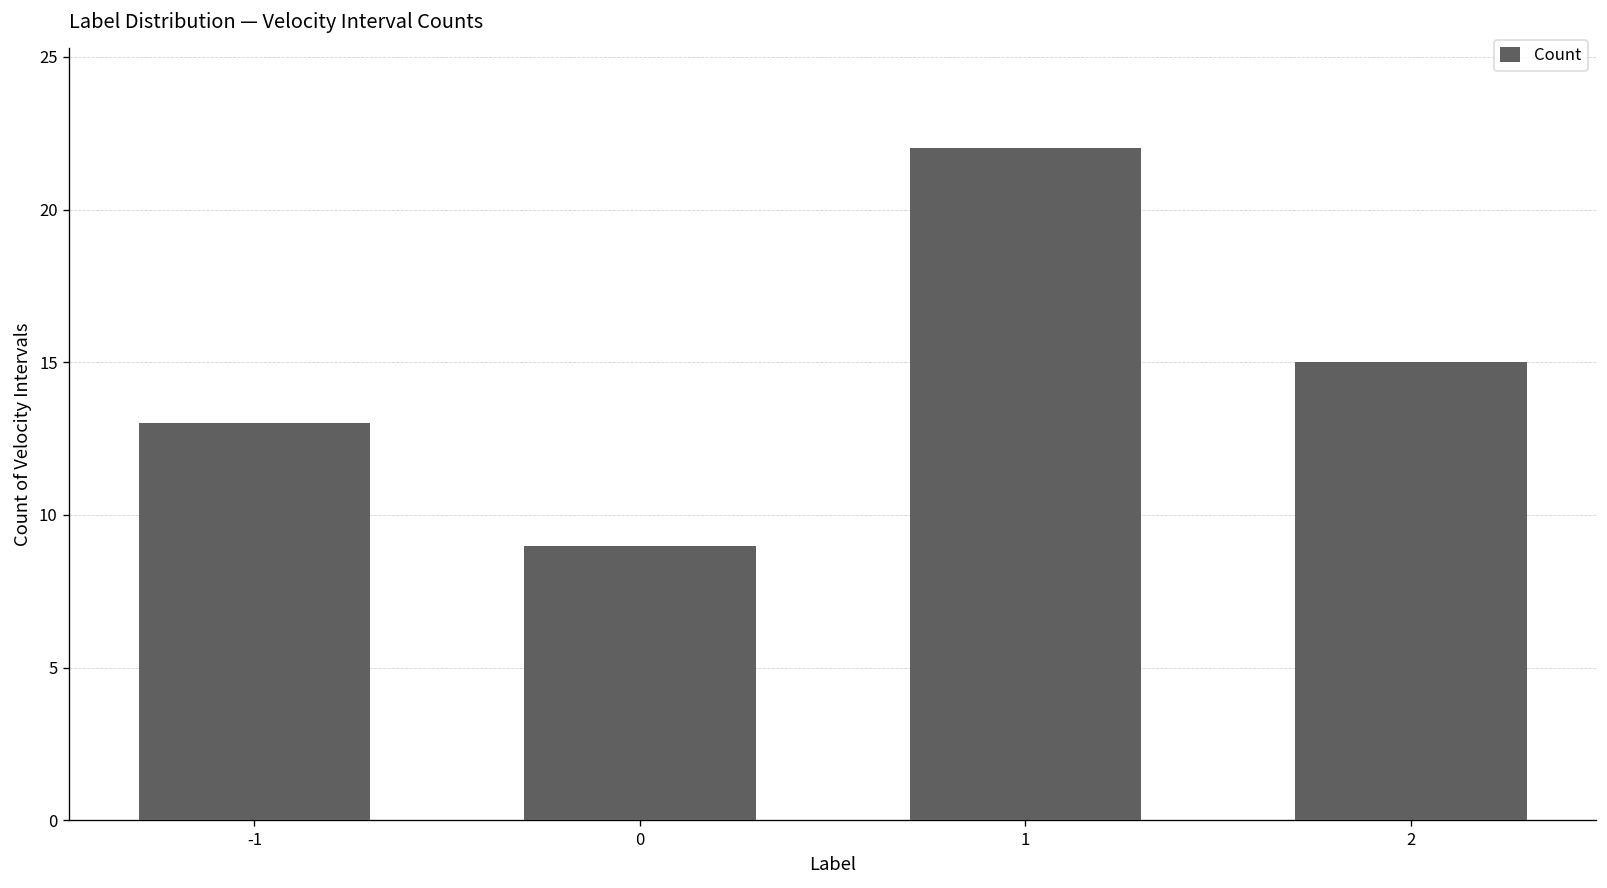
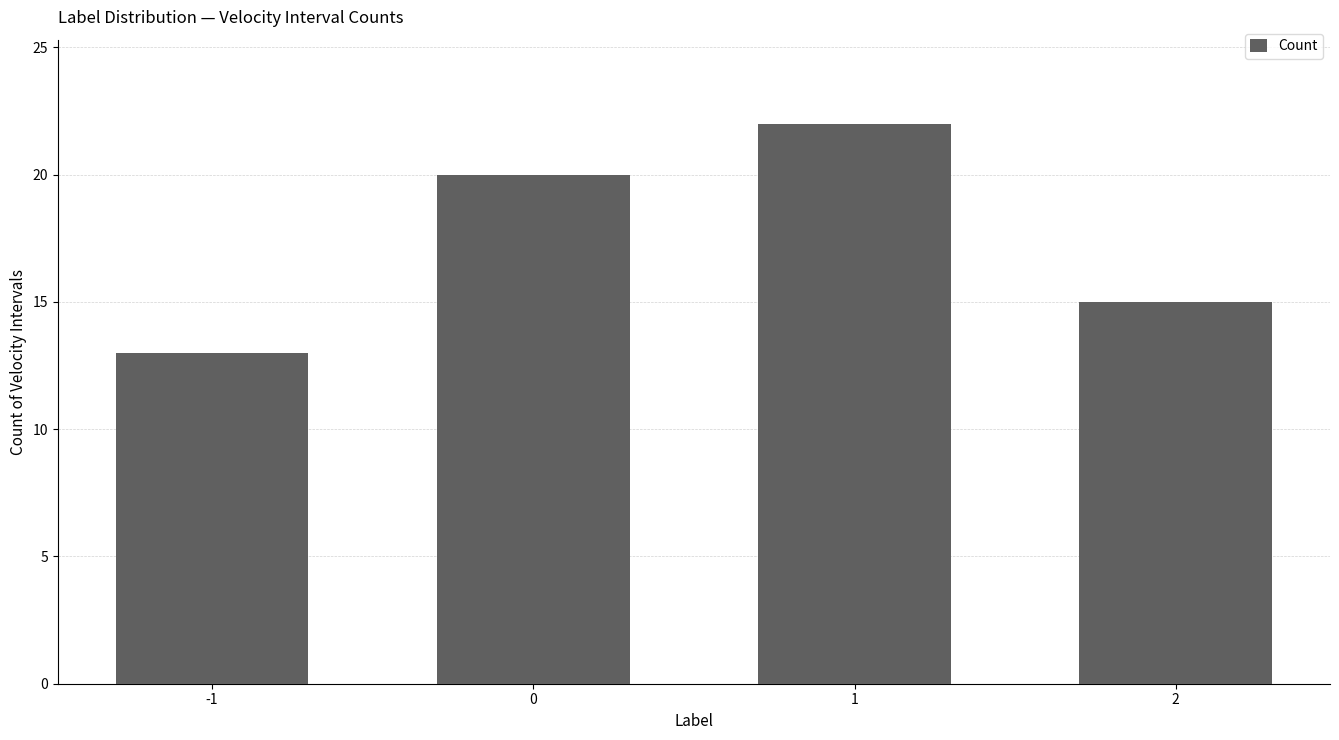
  {
    "-1": 13,
-   "0": 9,
+   "0": 20,
    "1": 22,
    "2": 15
  }
